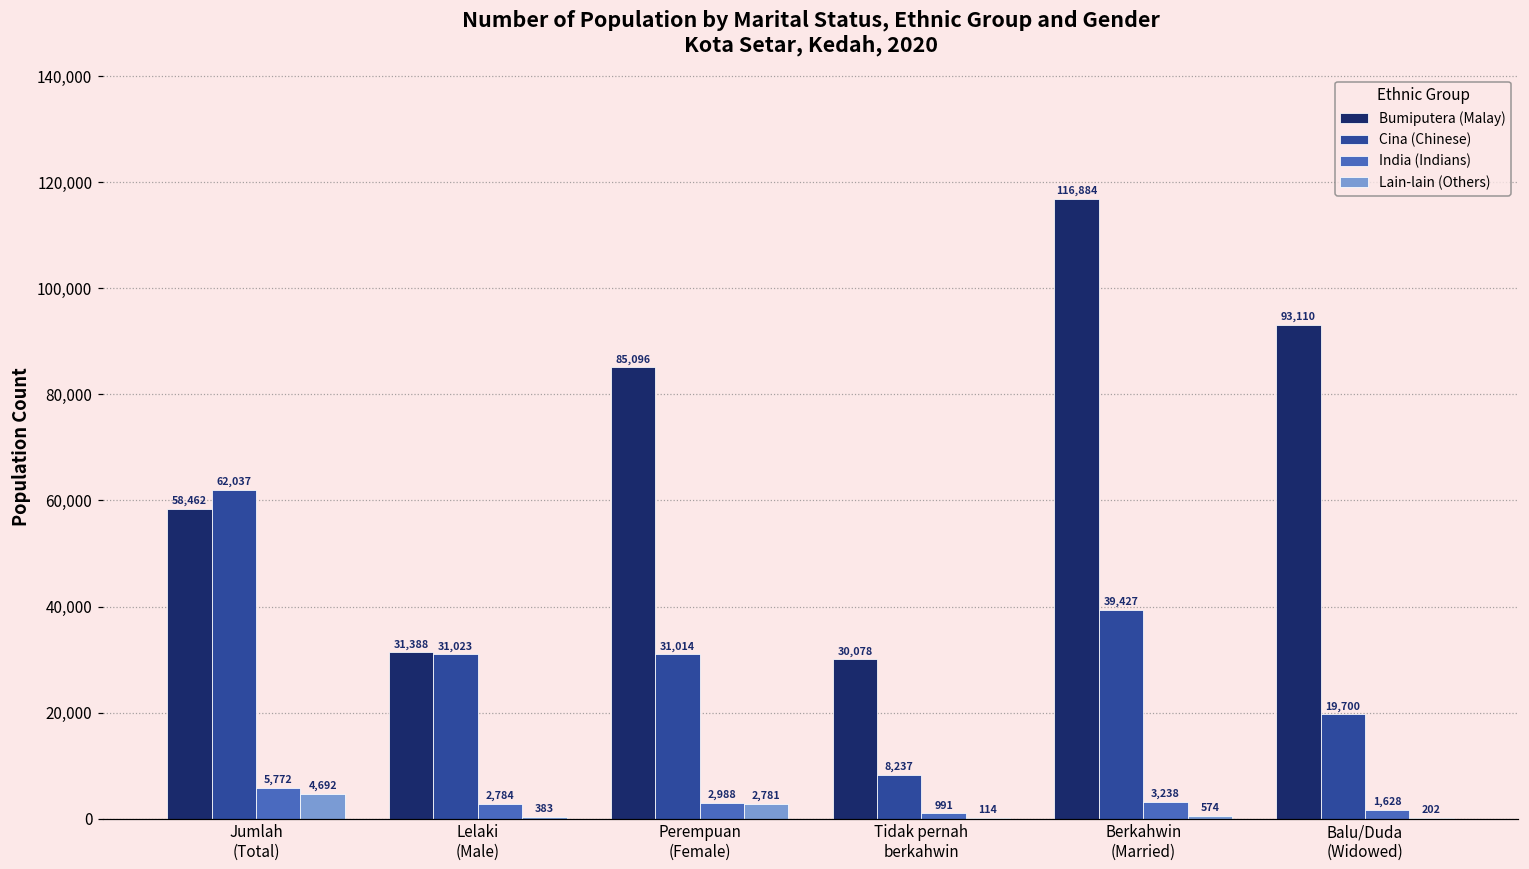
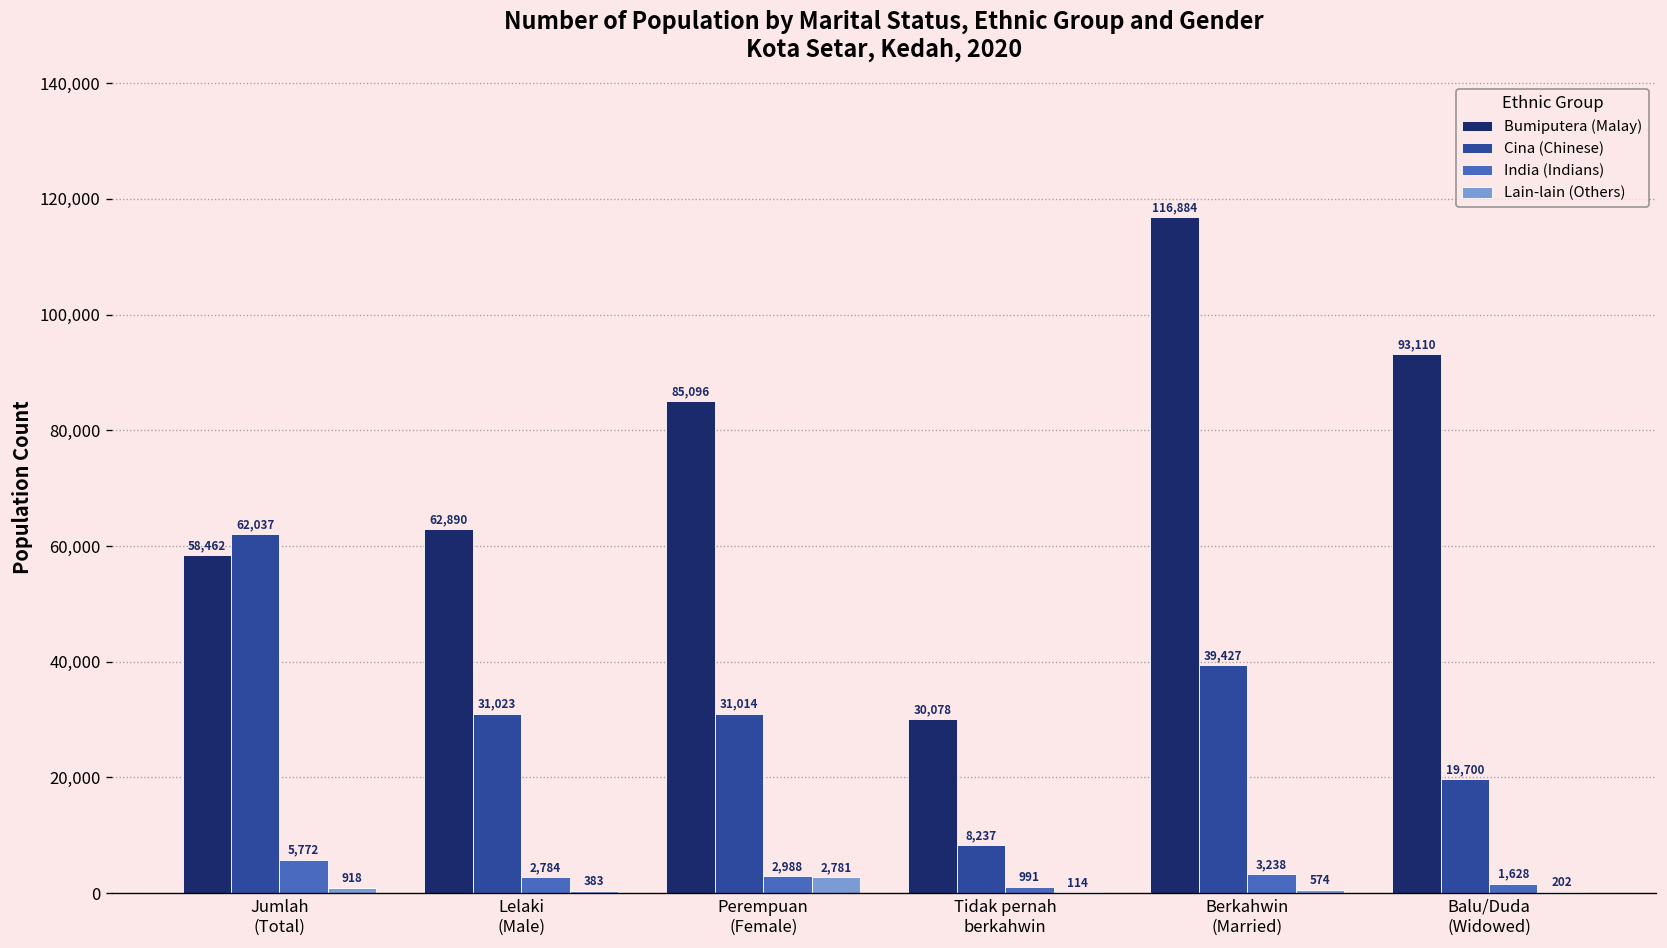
  {
    "Bumiputera (Malay)": {
      "Jumlah (Total)": "58,462",
-     "Lelaki (Male)": "31,388",
+     "Lelaki (Male)": "62,890",
      "Perempuan (Female)": "85,096",
      "Tidak pernah berkahwin": "30,078",
      "Berkahwin (Married)": "116,884",
      "Balu/Duda (Widowed)": "93,110"
    },
    "Lain-lain (Others)": {
-     "Jumlah (Total)": "4,692",
+     "Jumlah (Total)": "918",
      "Lelaki (Male)": "383",
      "Perempuan (Female)": "2,781",
      "Tidak pernah berkahwin": "114",
      "Berkahwin (Married)": "574",
      "Balu/Duda (Widowed)": "202"
    }
  }
